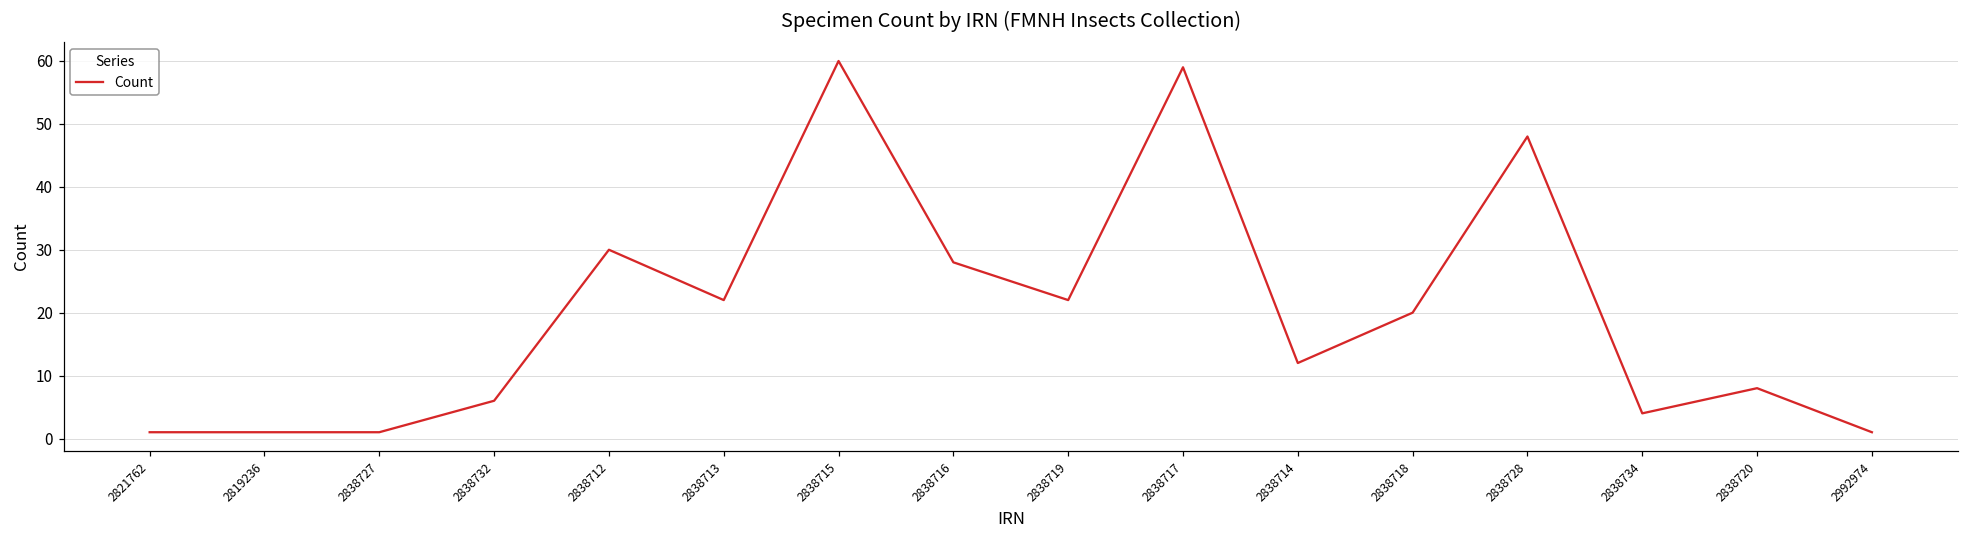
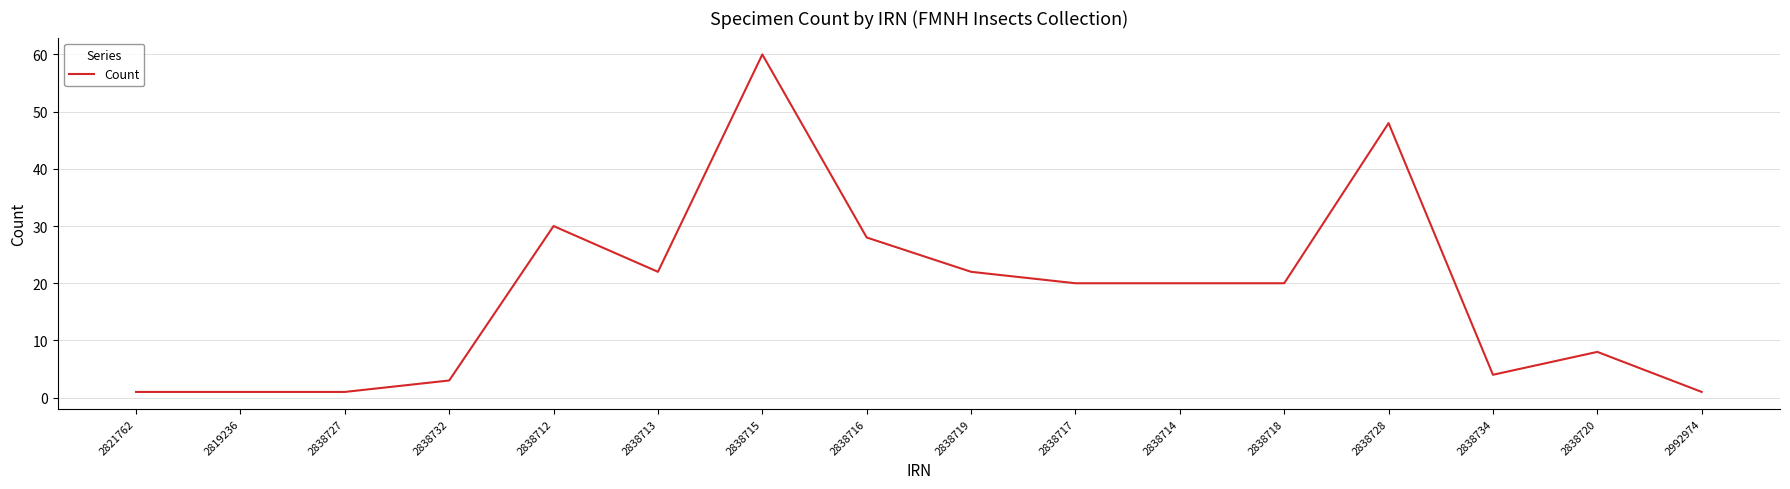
  {
    "2821762": 1,
    "2819236": 1,
    "2838727": 1,
-   "2838732": 6,
+   "2838732": 3,
    "2838712": 30,
    "2838713": 22,
    "2838715": 60,
    "2838716": 28,
    "2838719": 22,
-   "2838717": 59,
-   "2838714": 12,
+   "2838717": 20,
+   "2838714": 20,
    "2838718": 20,
    "2838728": 48,
    "2838734": 4,
    "2838720": 8,
    "2992974": 1
  }
